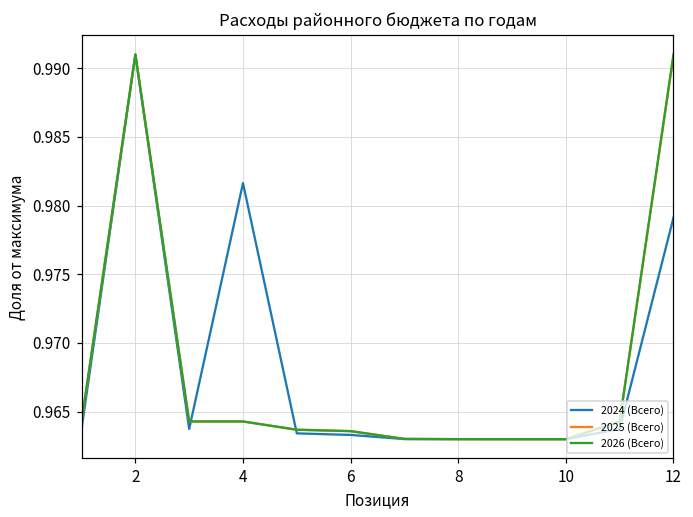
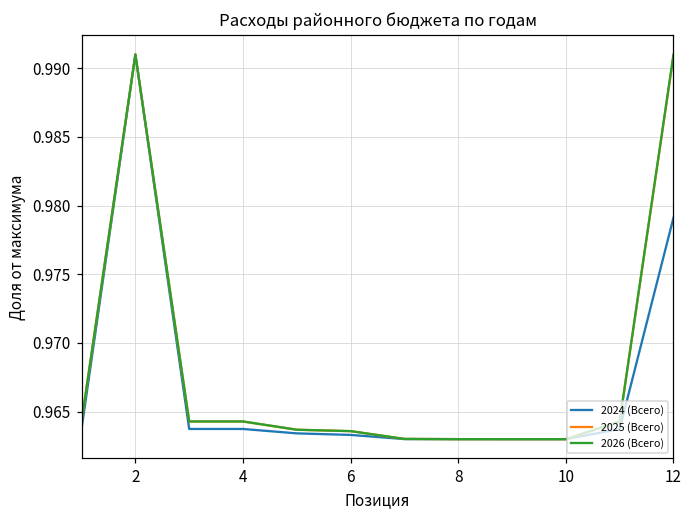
  {
    "2024 (Всего)": {
-     "4": 0.9816,
+     "4": 0.9637,
      "6": 0.9633,
      "12": 0.9791
    }
  }
